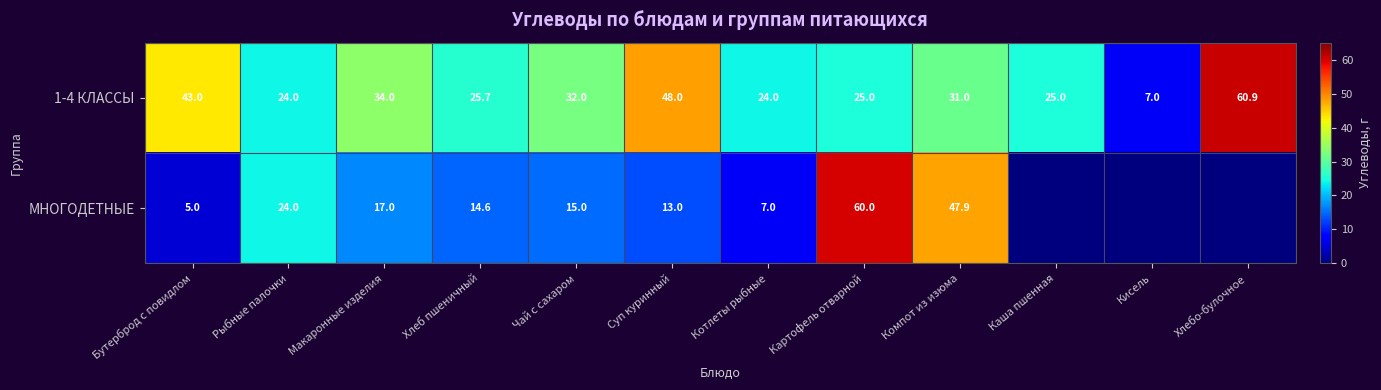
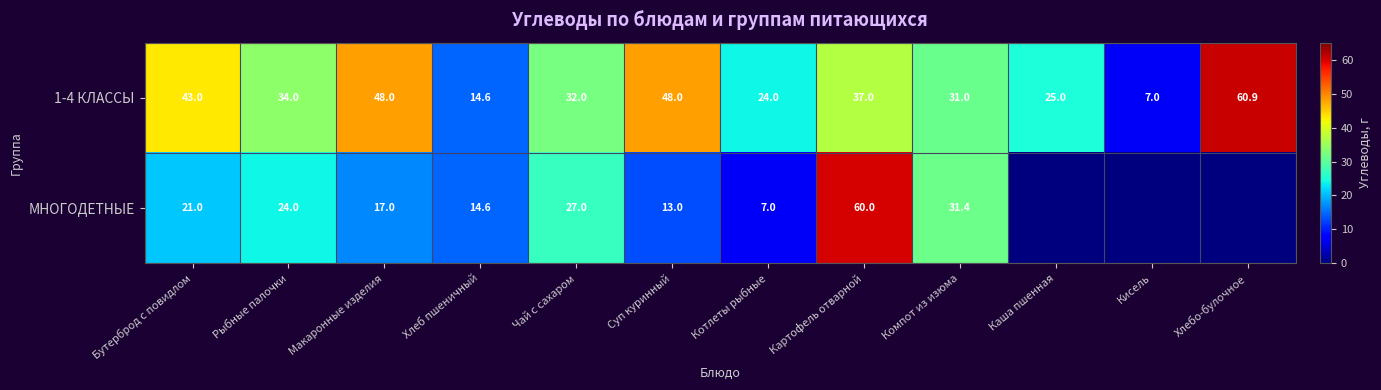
  {
    "1-4 КЛАССЫ": {
      "Бутерброд с повидлом": 43.0,
-     "Рыбные палочки": 24.0,
-     "Макаронные изделия": 34.0,
-     "Хлеб пшеничный": 25.7,
+     "Рыбные палочки": 34.0,
+     "Макаронные изделия": 48.0,
+     "Хлеб пшеничный": 14.6,
      "Чай с сахаром": 32.0,
      "Суп куринный": 48.0,
      "Котлеты рыбные": 24.0,
-     "Картофель отварной": 25.0,
+     "Картофель отварной": 37.0,
      "Компот из изюма": 31.0,
      "Каша пшенная": 25.0,
      "Кисель": 7.0,
      "Хлебо-булочное": 60.9
    },
    "МНОГОДЕТНЫЕ": {
-     "Бутерброд с повидлом": 5.0,
+     "Бутерброд с повидлом": 21.0,
      "Рыбные палочки": 24.0,
      "Макаронные изделия": 17.0,
      "Хлеб пшеничный": 14.6,
-     "Чай с сахаром": 15.0,
+     "Чай с сахаром": 27.0,
      "Суп куринный": 13.0,
      "Котлеты рыбные": 7.0,
      "Картофель отварной": 60.0,
-     "Компот из изюма": 47.9
+     "Компот из изюма": 31.4
    }
  }
